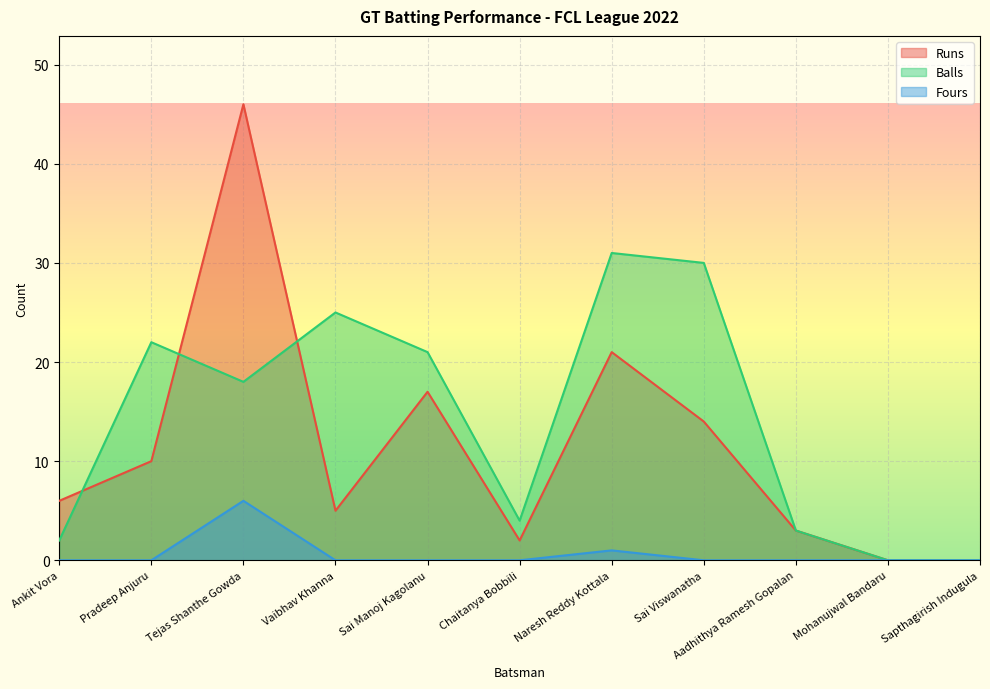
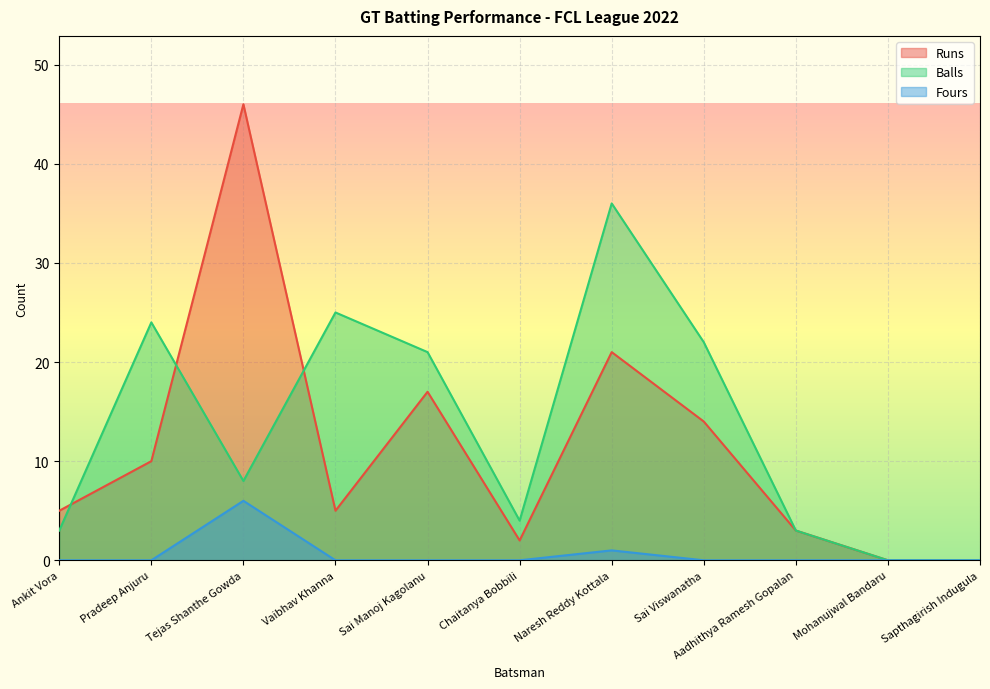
  {
    "Runs": {
-     "Ankit Vora": 6,
+     "Ankit Vora": 5,
      "Pradeep Anjuru": 10,
      "Tejas Shanthe Gowda": 46,
      "Vaibhav Khanna": 5,
      "Sai Manoj Kagolanu": 17,
      "Chaitanya Bobbili": 2,
      "Naresh Reddy Kottala": 21,
      "Sai Viswanatha": 14
    },
    "Balls": {
-     "Ankit Vora": 2,
-     "Pradeep Anjuru": 22,
-     "Tejas Shanthe Gowda": 18,
+     "Ankit Vora": 3,
+     "Pradeep Anjuru": 24,
+     "Tejas Shanthe Gowda": 8,
      "Vaibhav Khanna": 25,
      "Sai Manoj Kagolanu": 21,
      "Chaitanya Bobbili": 4,
-     "Naresh Reddy Kottala": 31,
-     "Sai Viswanatha": 30
+     "Naresh Reddy Kottala": 36,
+     "Sai Viswanatha": 22
    },
    "Fours": {
      "Ankit Vora": 0,
      "Pradeep Anjuru": 0,
      "Tejas Shanthe Gowda": 6,
      "Vaibhav Khanna": 0,
      "Sai Manoj Kagolanu": 0,
      "Chaitanya Bobbili": 0,
      "Naresh Reddy Kottala": 1,
      "Sai Viswanatha": 0,
      "Aadhithya Ramesh Gopalan": 0
    }
  }
